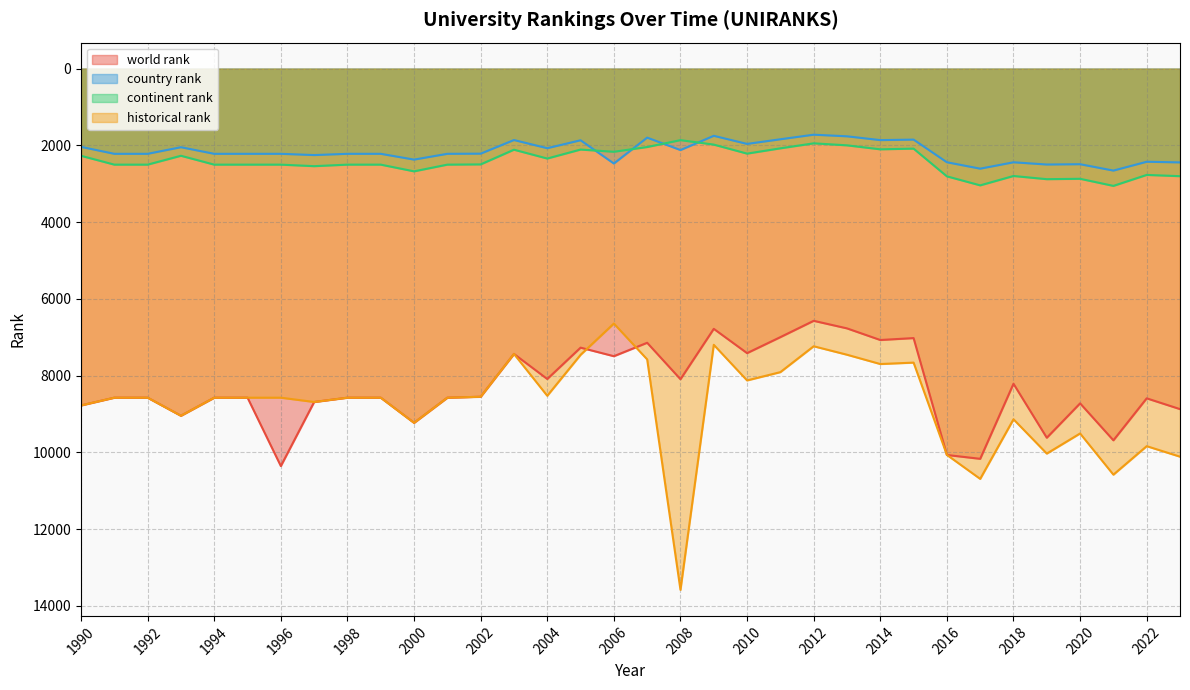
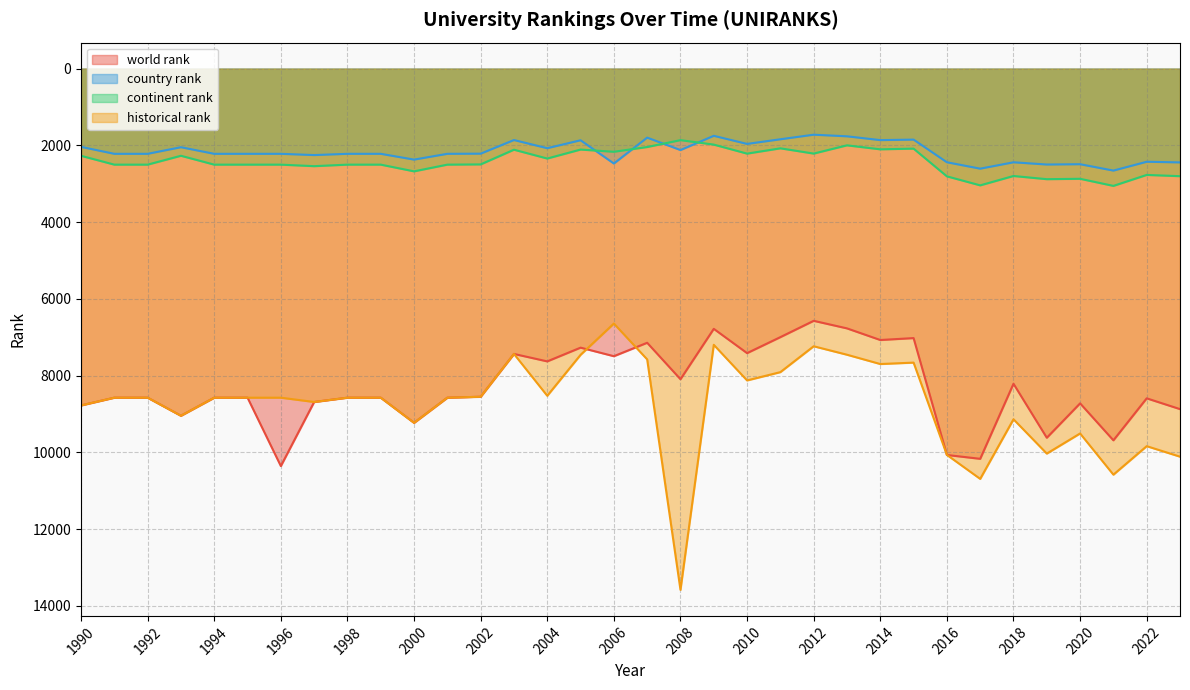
  {
    "world rank": {
      "1996": 10400,
-     "2004": 8100,
+     "2004": 7600,
      "2006": 7500,
      "2008": 8100,
      "2010": 7400,
      "2012": 6600,
      "2014": 7100,
      "2018": 8200,
      "2020": 8700,
      "2022": 8600
    },
    "country rank": {
      "1990": 2000,
      "1992": 2200,
      "1994": 2200,
      "1996": 2200,
      "1998": 2200,
      "2000": 2400,
      "2002": 2200,
      "2004": 2100,
      "2006": 2500,
      "2008": 2100,
      "2010": 2000,
      "2012": 1700,
      "2014": 1900,
      "2016": 2400,
      "2018": 2400,
      "2020": 2500,
      "2022": 2400
    },
    "continent rank": {
      "1990": 2300,
      "1992": 2500,
      "1994": 2500,
      "1996": 2500,
      "1998": 2500,
      "2000": 2700,
      "2002": 2500,
      "2004": 2300,
      "2006": 2200,
      "2008": 1900,
      "2010": 2200,
-     "2012": 1900,
+     "2012": 2200,
      "2014": 2100,
      "2016": 2800,
      "2018": 2800,
      "2020": 2900,
      "2022": 2800
    },
    "historical rank": {
      "1996": 8600,
      "2004": 8500,
      "2006": 6600,
      "2008": 13600,
      "2010": 8100,
      "2012": 7200,
      "2014": 7700,
      "2018": 9100,
      "2020": 9500,
      "2022": 9800
    }
  }
